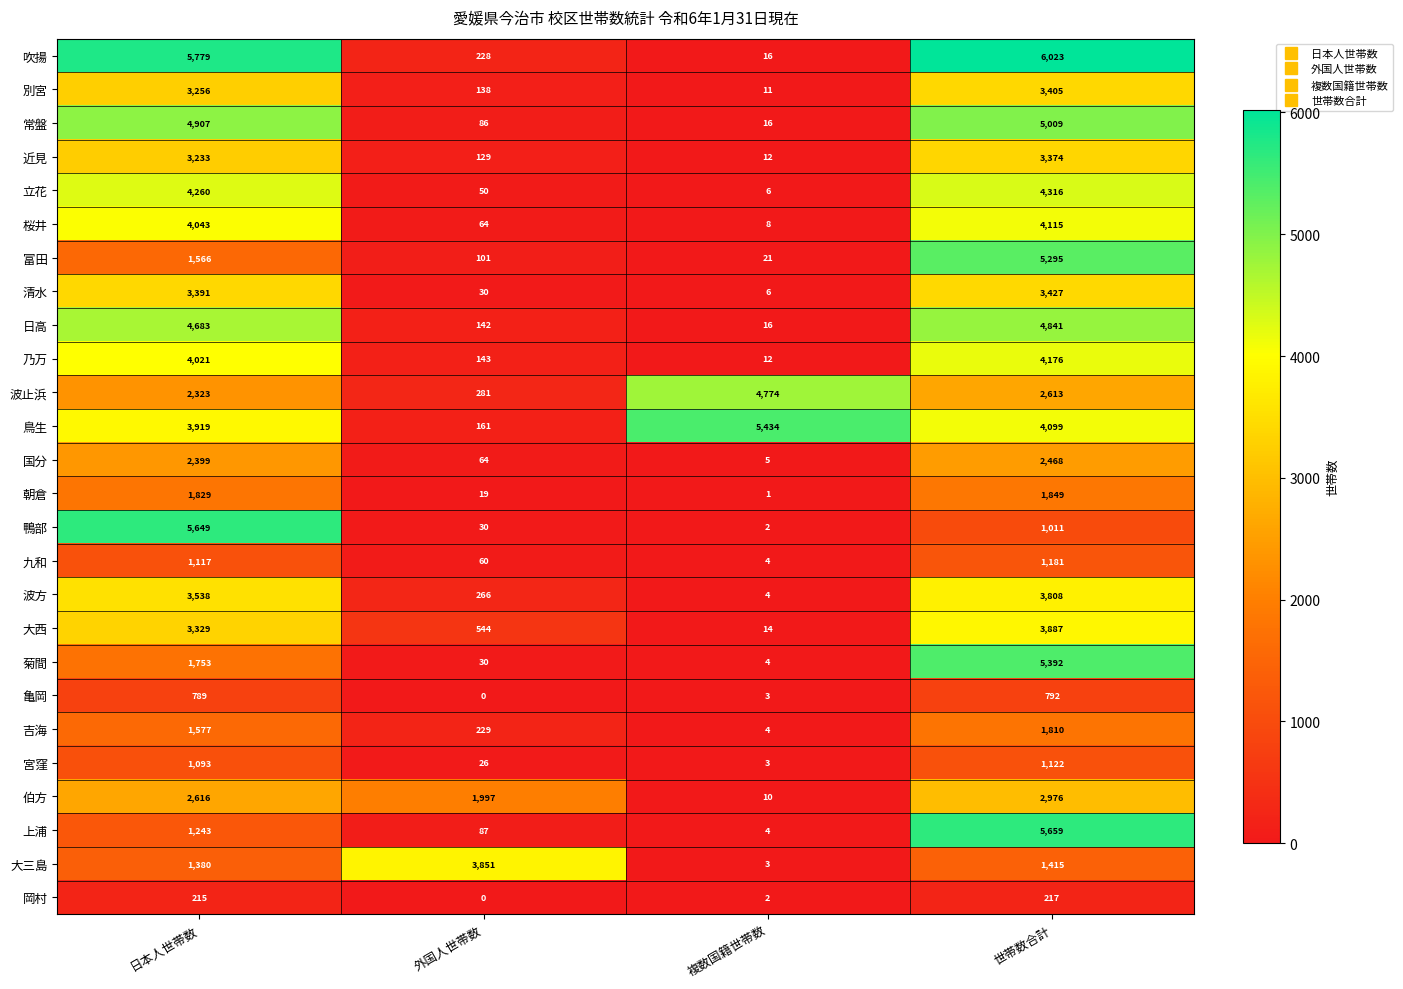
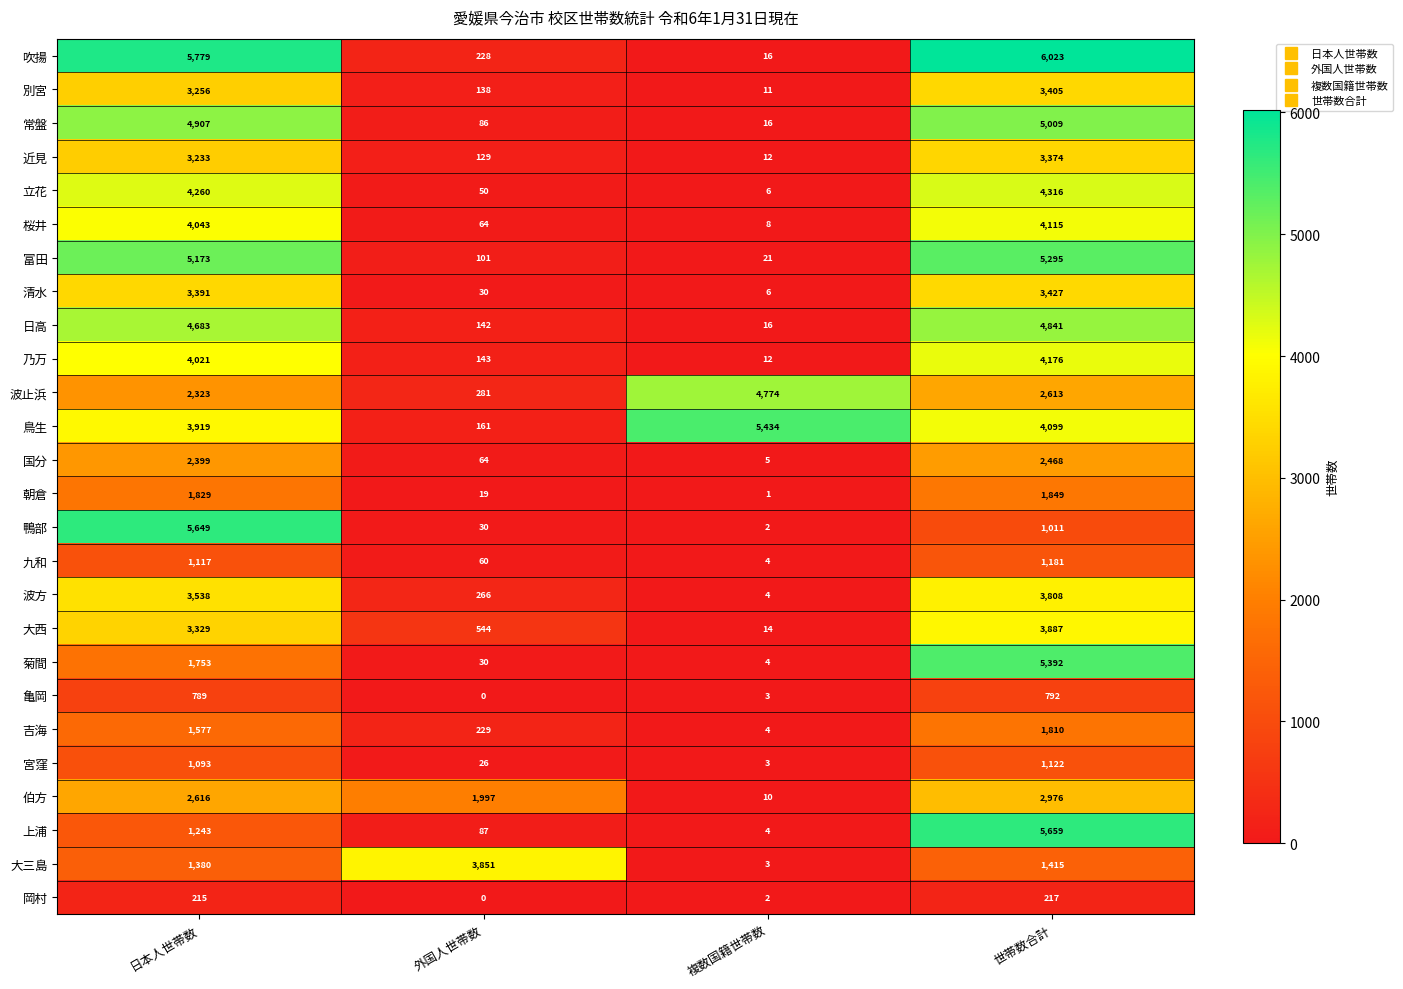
  {
    "吹揚": {
      "日本人世帯数": "5,779",
      "外国人世帯数": "228",
      "複数国籍世帯数": "16",
      "世帯数合計": "6,023"
    },
    "別宮": {
      "日本人世帯数": "3,256",
      "外国人世帯数": "138",
      "複数国籍世帯数": "11",
      "世帯数合計": "3,405"
    },
    "常盤": {
      "日本人世帯数": "4,907",
      "外国人世帯数": "86",
      "複数国籍世帯数": "16",
      "世帯数合計": "5,009"
    },
    "近見": {
      "日本人世帯数": "3,233",
      "外国人世帯数": "129",
      "複数国籍世帯数": "12",
      "世帯数合計": "3,374"
    },
    "立花": {
      "日本人世帯数": "4,260",
      "外国人世帯数": "50",
      "複数国籍世帯数": "6",
      "世帯数合計": "4,316"
    },
    "桜井": {
      "日本人世帯数": "4,043",
      "外国人世帯数": "64",
      "複数国籍世帯数": "8",
      "世帯数合計": "4,115"
    },
    "富田": {
-     "日本人世帯数": "1,566",
+     "日本人世帯数": "5,173",
      "外国人世帯数": "101",
      "複数国籍世帯数": "21",
      "世帯数合計": "5,295"
    },
    "清水": {
      "日本人世帯数": "3,391",
      "外国人世帯数": "30",
      "複数国籍世帯数": "6",
      "世帯数合計": "3,427"
    },
    "日高": {
      "日本人世帯数": "4,683",
      "外国人世帯数": "142",
      "複数国籍世帯数": "16",
      "世帯数合計": "4,841"
    },
    "乃万": {
      "日本人世帯数": "4,021",
      "外国人世帯数": "143",
      "複数国籍世帯数": "12",
      "世帯数合計": "4,176"
    },
    "波止浜": {
      "日本人世帯数": "2,323",
      "外国人世帯数": "281",
      "複数国籍世帯数": "4,774",
      "世帯数合計": "2,613"
    },
    "鳥生": {
      "日本人世帯数": "3,919",
      "外国人世帯数": "161",
      "複数国籍世帯数": "5,434",
      "世帯数合計": "4,099"
    },
    "国分": {
      "日本人世帯数": "2,399",
      "外国人世帯数": "64",
      "複数国籍世帯数": "5",
      "世帯数合計": "2,468"
    },
    "朝倉": {
      "日本人世帯数": "1,829",
      "外国人世帯数": "19",
      "複数国籍世帯数": "1",
      "世帯数合計": "1,849"
    },
    "鴨部": {
      "日本人世帯数": "5,649",
      "外国人世帯数": "30",
      "複数国籍世帯数": "2",
      "世帯数合計": "1,011"
    },
    "九和": {
      "日本人世帯数": "1,117",
      "外国人世帯数": "60",
      "複数国籍世帯数": "4",
      "世帯数合計": "1,181"
    },
    "波方": {
      "日本人世帯数": "3,538",
      "外国人世帯数": "266",
      "複数国籍世帯数": "4",
      "世帯数合計": "3,808"
    },
    "大西": {
      "日本人世帯数": "3,329",
      "外国人世帯数": "544",
      "複数国籍世帯数": "14",
      "世帯数合計": "3,887"
    },
    "菊間": {
      "日本人世帯数": "1,753",
      "外国人世帯数": "30",
      "複数国籍世帯数": "4",
      "世帯数合計": "5,392"
    },
    "亀岡": {
      "日本人世帯数": "789",
      "外国人世帯数": "0",
      "複数国籍世帯数": "3",
      "世帯数合計": "792"
    },
    "吉海": {
      "日本人世帯数": "1,577",
      "外国人世帯数": "229",
      "複数国籍世帯数": "4",
      "世帯数合計": "1,810"
    },
    "宮窪": {
      "日本人世帯数": "1,093",
      "外国人世帯数": "26",
      "複数国籍世帯数": "3",
      "世帯数合計": "1,122"
    },
    "伯方": {
      "日本人世帯数": "2,616",
      "外国人世帯数": "1,997",
      "複数国籍世帯数": "10",
      "世帯数合計": "2,976"
    },
    "上浦": {
      "日本人世帯数": "1,243",
      "外国人世帯数": "87",
      "複数国籍世帯数": "4",
      "世帯数合計": "5,659"
    },
    "大三島": {
      "日本人世帯数": "1,380",
      "外国人世帯数": "3,851",
      "複数国籍世帯数": "3",
      "世帯数合計": "1,415"
    },
    "岡村": {
      "日本人世帯数": "215",
      "外国人世帯数": "0",
      "複数国籍世帯数": "2",
      "世帯数合計": "217"
    }
  }
